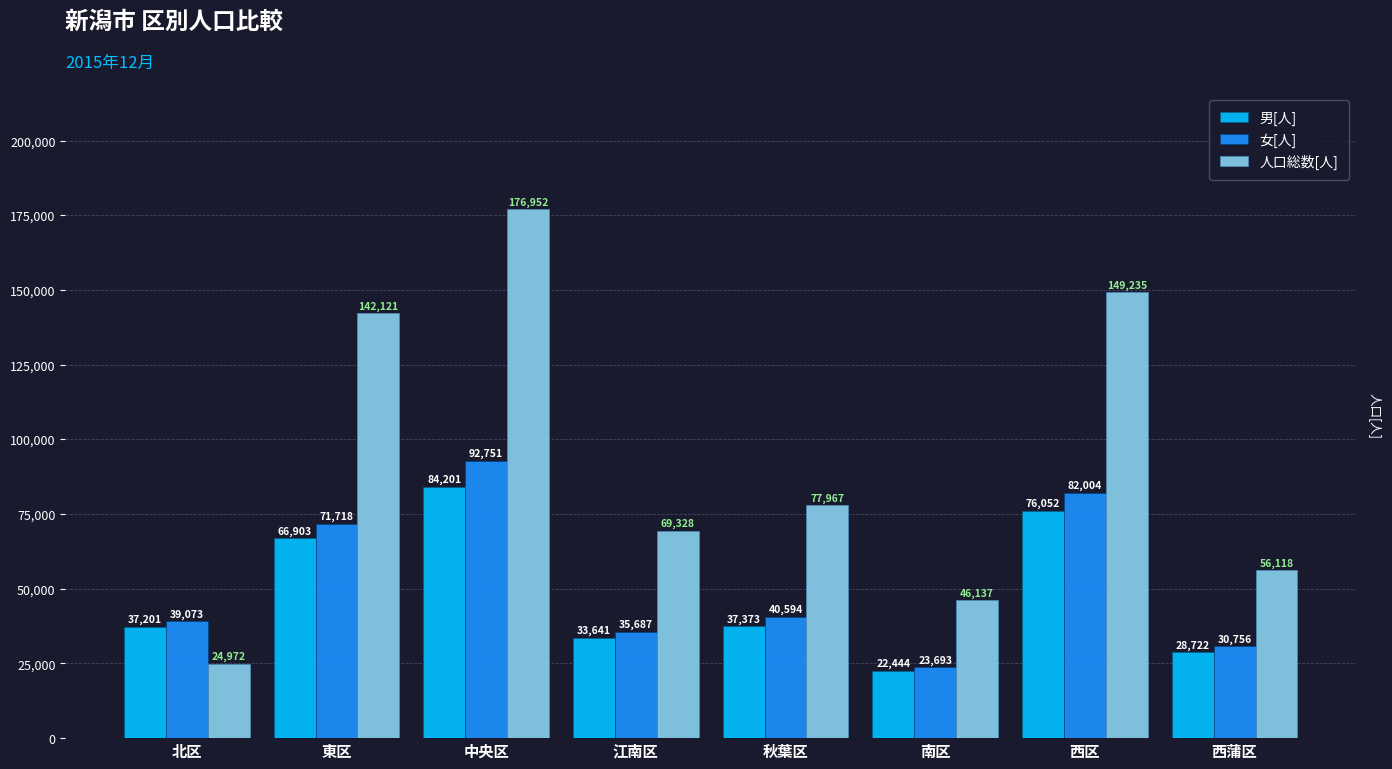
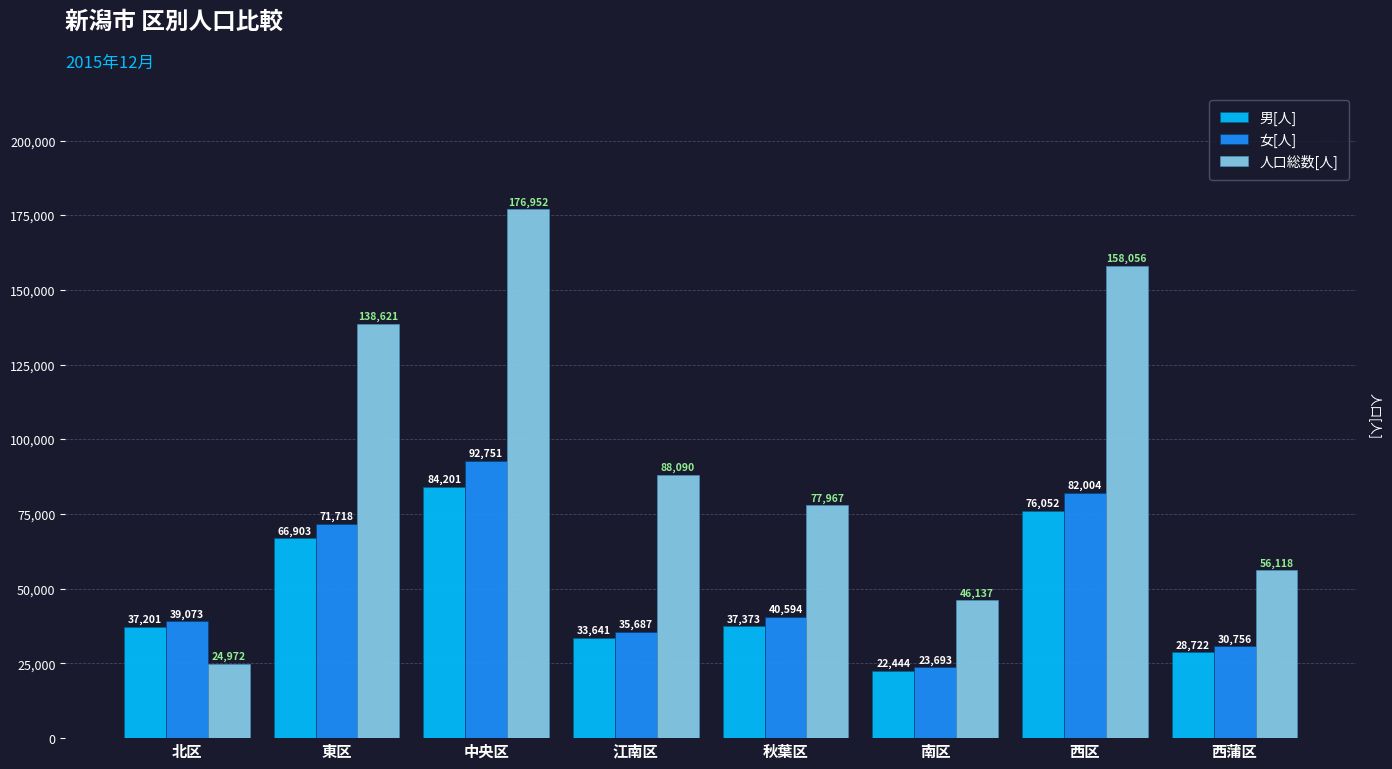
  {
    "人口総数[人]": {
      "北区": "24,972",
-     "東区": "142,121",
+     "東区": "138,621",
      "中央区": "176,952",
-     "江南区": "69,328",
+     "江南区": "88,090",
      "秋葉区": "77,967",
      "南区": "46,137",
-     "西区": "149,235",
+     "西区": "158,056",
      "西蒲区": "56,118"
    }
  }
